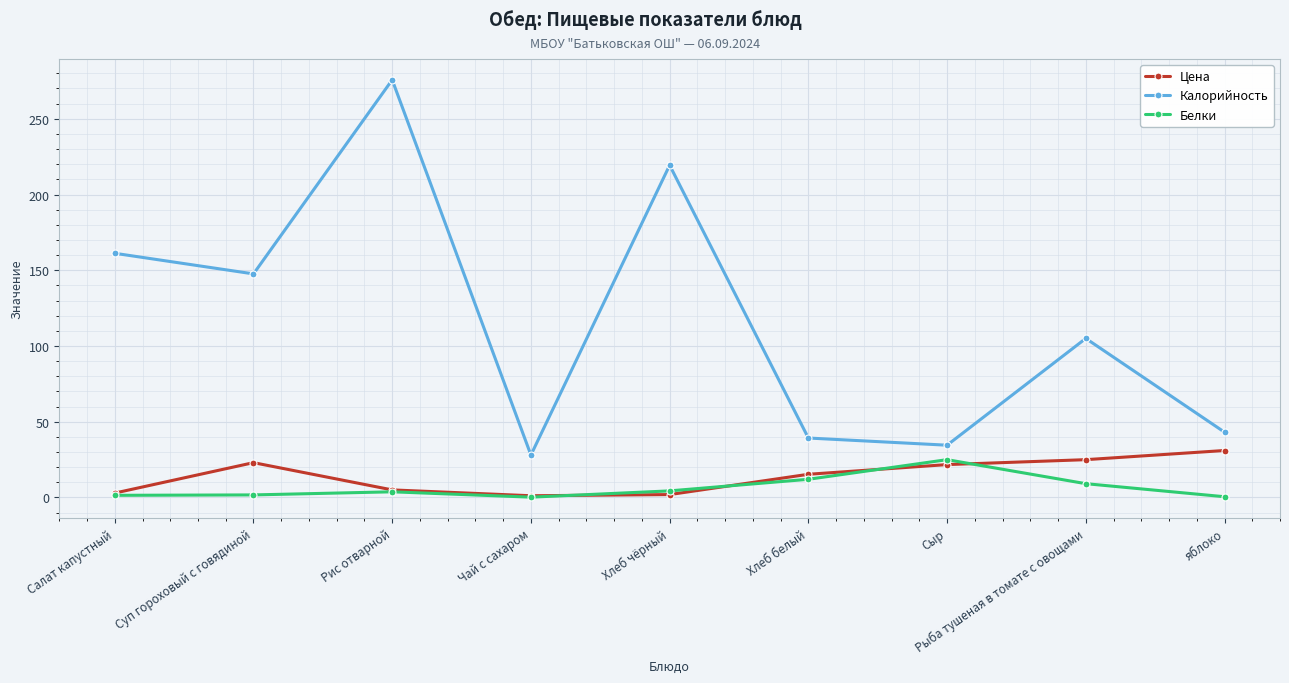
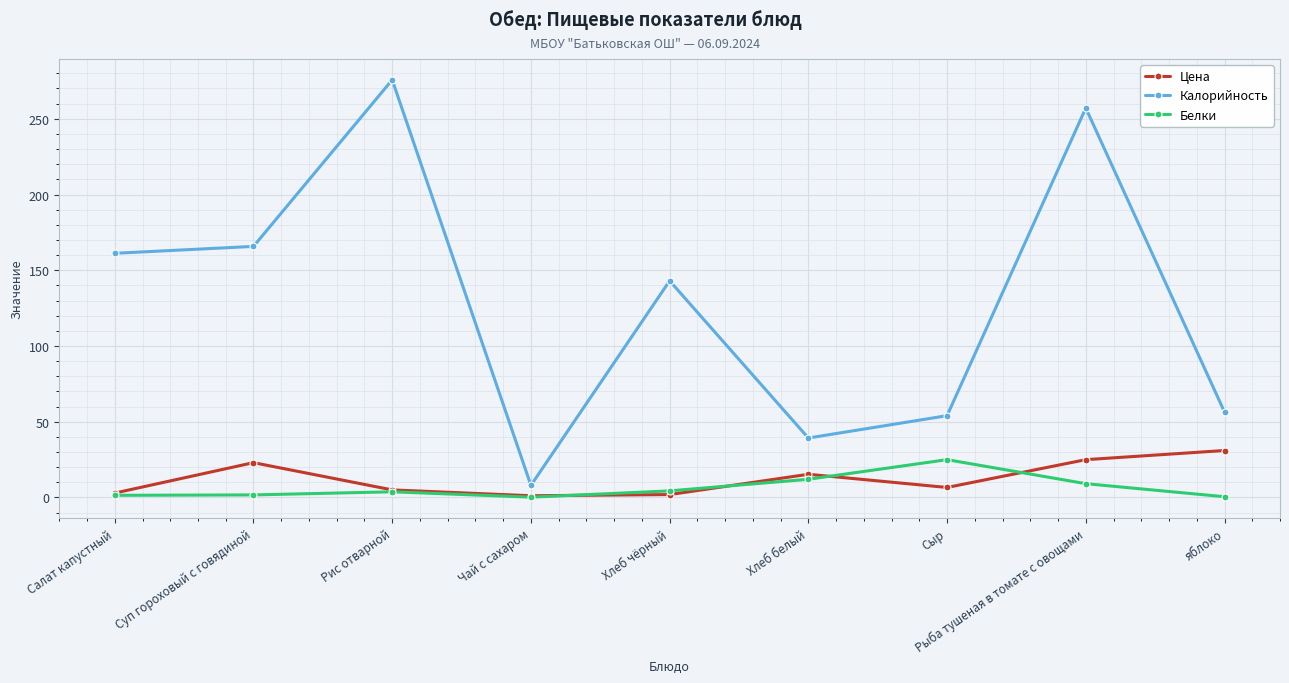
  {
    "Цена": {
      "Суп гороховый с говядиной": 23,
      "Хлеб чёрный": 2,
      "Хлеб белый": 15,
-     "Сыр": 22,
+     "Сыр": 7,
      "Рыба тушеная в томате с овощами": 25,
      "яблоко": 31
    },
    "Калорийность": {
      "Салат капустный": 161,
-     "Суп гороховый с говядиной": 148,
+     "Суп гороховый с говядиной": 166,
      "Рис отварной": 276,
-     "Чай с сахаром": 28,
-     "Хлеб чёрный": 219,
+     "Чай с сахаром": 8,
+     "Хлеб чёрный": 143,
      "Хлеб белый": 39,
-     "Сыр": 35,
-     "Рыба тушеная в томате с овощами": 105,
-     "яблоко": 43
+     "Сыр": 54,
+     "Рыба тушеная в томате с овощами": 257,
+     "яблоко": 56
    },
    "Белки": {
      "Суп гороховый с говядиной": 2,
      "Хлеб чёрный": 4,
      "Хлеб белый": 12,
      "Сыр": 25,
      "Рыба тушеная в томате с овощами": 9,
      "яблоко": 0
    }
  }
